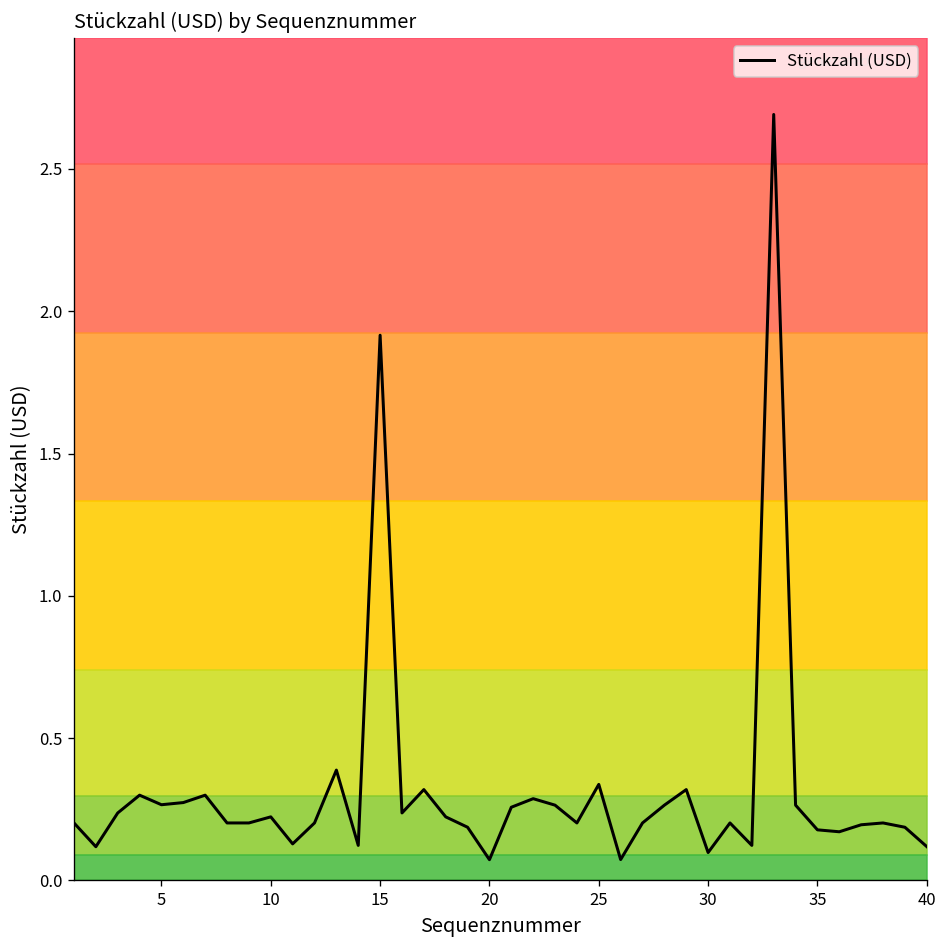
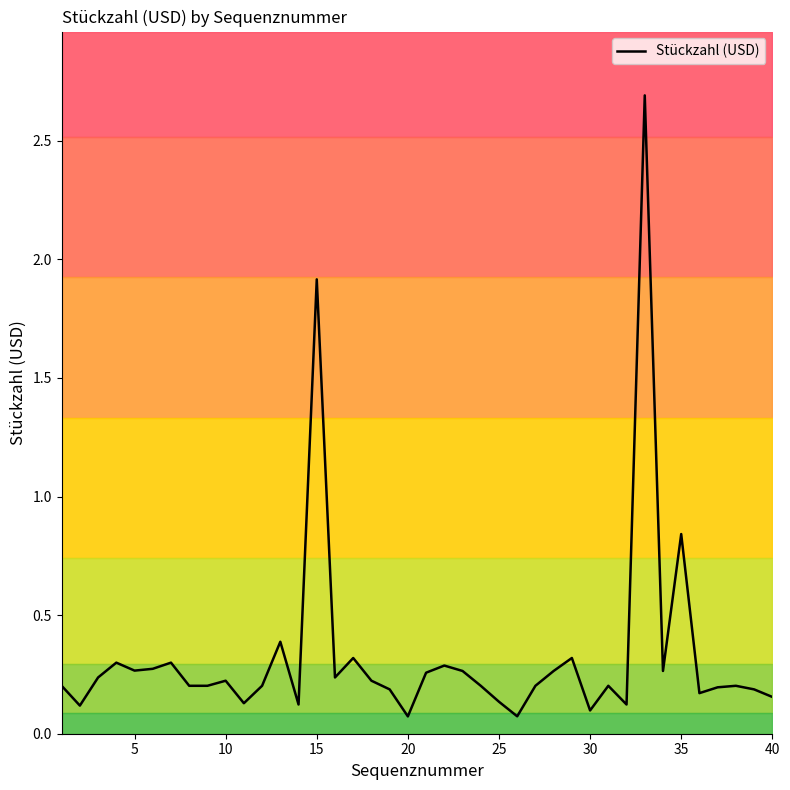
  {
    "Stückzahl (USD)": {
      "5": 0.27,
      "10": 0.22,
      "15": 1.92,
      "20": 0.07,
-     "25": 0.34,
+     "25": 0.13,
      "30": 0.10,
-     "35": 0.18,
-     "40": 0.12
+     "35": 0.84,
+     "40": 0.16
    }
  }
